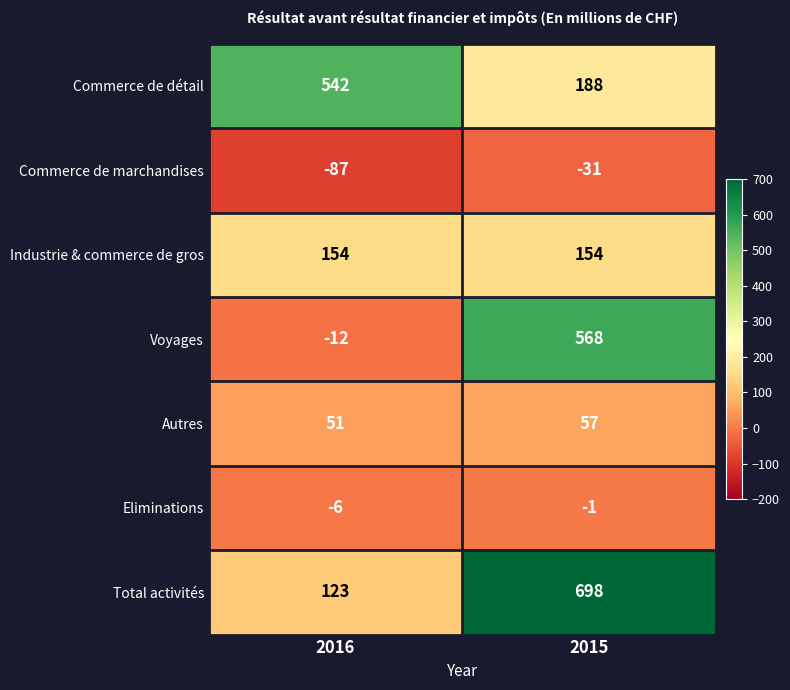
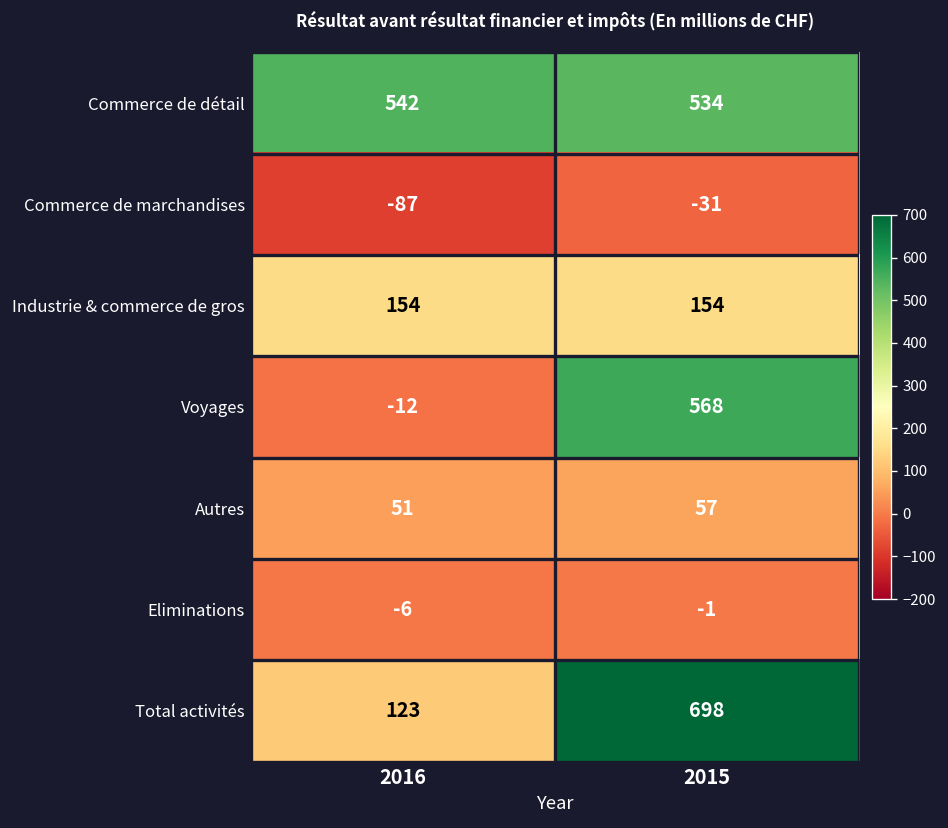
  {
    "Commerce de détail": {
      "2016": 542,
-     "2015": 188
+     "2015": 534
    },
    "Commerce de marchandises": {
      "2016": -87,
      "2015": -31
    },
    "Industrie & commerce de gros": {
      "2016": 154,
      "2015": 154
    },
    "Voyages": {
      "2016": -12,
      "2015": 568
    },
    "Autres": {
      "2016": 51,
      "2015": 57
    },
    "Eliminations": {
      "2016": -6,
      "2015": -1
    },
    "Total activités": {
      "2016": 123,
      "2015": 698
    }
  }
